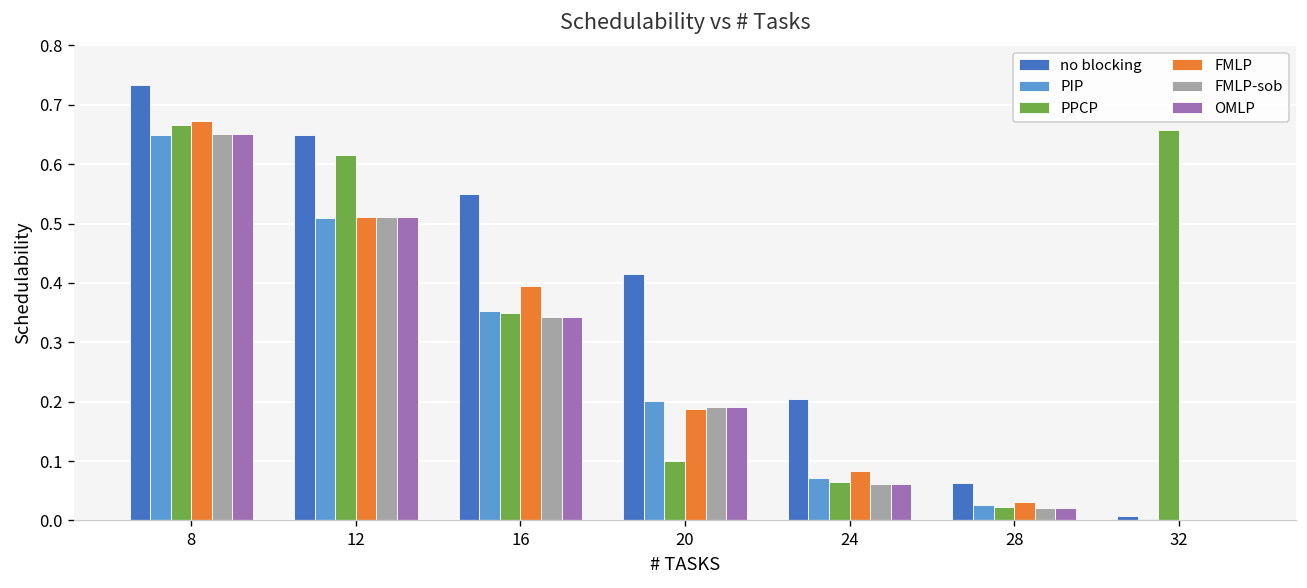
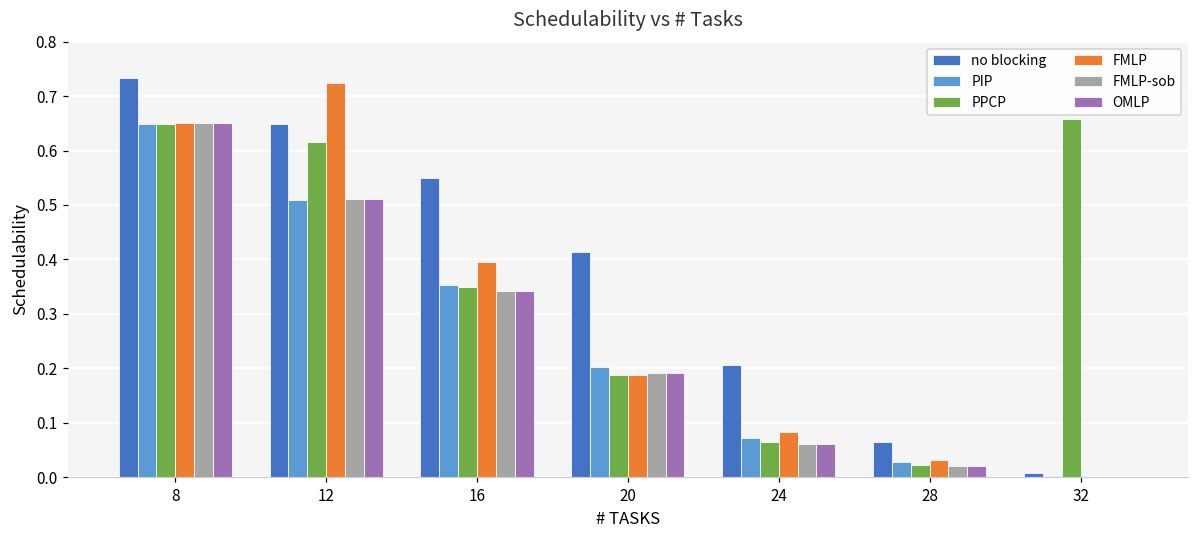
  {
    "PPCP": {
-     "8": 0.67,
+     "8": 0.65,
      "12": 0.62,
      "16": 0.35,
-     "20": 0.10,
+     "20": 0.19,
      "24": 0.06,
      "28": 0.02,
      "32": 0.66
    },
    "FMLP": {
-     "8": 0.67,
-     "12": 0.51,
+     "8": 0.65,
+     "12": 0.72,
      "16": 0.40,
      "20": 0.19,
      "24": 0.08,
      "28": 0.03
    }
  }
